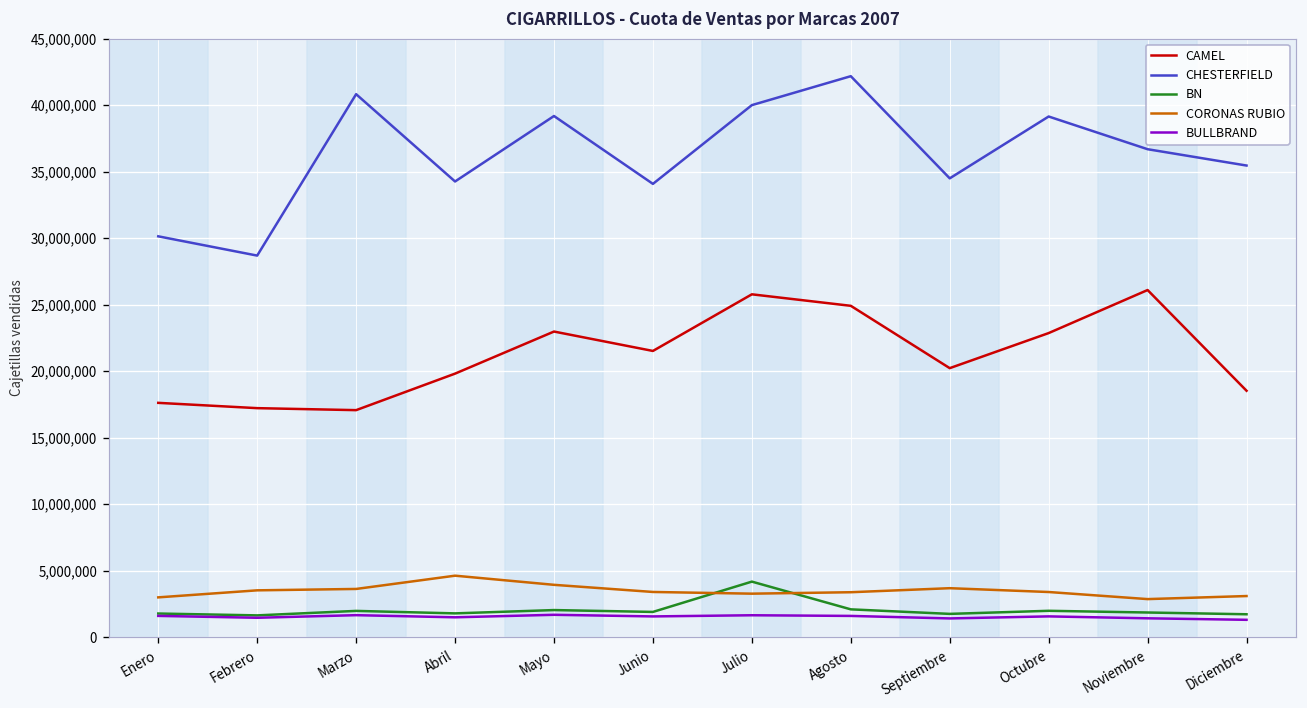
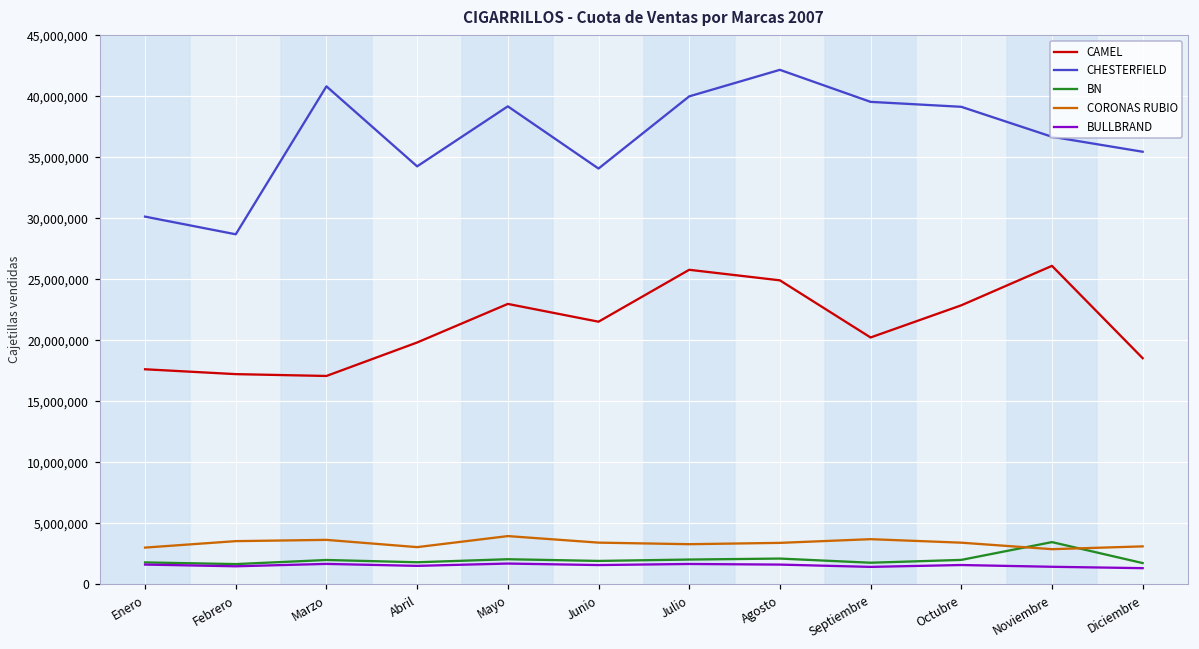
  {
    "CAMEL": {
      "Enero": "17,600,000",
      "Febrero": "17,200,000",
      "Marzo": "17,100,000",
      "Abril": "19,800,000",
      "Mayo": "23,000,000",
      "Junio": "21,500,000",
      "Julio": "25,800,000",
      "Agosto": "24,900,000",
      "Septiembre": "20,200,000",
      "Octubre": "22,900,000",
      "Noviembre": "26,100,000",
      "Diciembre": "18,500,000"
    },
    "CHESTERFIELD": {
      "Enero": "30,100,000",
      "Febrero": "28,700,000",
      "Marzo": "40,800,000",
      "Abril": "34,300,000",
      "Mayo": "39,200,000",
      "Junio": "34,100,000",
      "Julio": "40,000,000",
      "Agosto": "42,200,000",
-     "Septiembre": "34,500,000",
+     "Septiembre": "39,500,000",
      "Octubre": "39,100,000",
      "Noviembre": "36,700,000",
      "Diciembre": "35,500,000"
    },
    "BN": {
      "Marzo": "2,000,000",
      "Abril": "1,800,000",
      "Mayo": "2,000,000",
      "Junio": "1,900,000",
-     "Julio": "4,200,000",
+     "Julio": "2,000,000",
      "Agosto": "2,100,000",
      "Septiembre": "1,800,000",
      "Octubre": "2,000,000",
-     "Noviembre": "1,900,000",
+     "Noviembre": "3,500,000",
      "Diciembre": "1,700,000"
    },
    "CORONAS RUBIO": {
      "Enero": "3,000,000",
      "Febrero": "3,500,000",
      "Marzo": "3,600,000",
-     "Abril": "4,600,000",
+     "Abril": "3,000,000",
      "Mayo": "3,900,000",
      "Junio": "3,400,000",
      "Julio": "3,300,000",
      "Agosto": "3,400,000",
      "Septiembre": "3,700,000",
      "Octubre": "3,400,000",
      "Noviembre": "2,900,000",
      "Diciembre": "3,100,000"
    },
    "BULLBRAND": {
      "Marzo": "1,700,000",
      "Abril": "1,500,000",
      "Mayo": "1,700,000",
      "Junio": "1,600,000",
      "Julio": "1,700,000",
      "Agosto": "1,600,000",
      "Septiembre": "1,400,000",
      "Octubre": "1,600,000",
      "Noviembre": "1,400,000",
      "Diciembre": "1,300,000"
    }
  }
